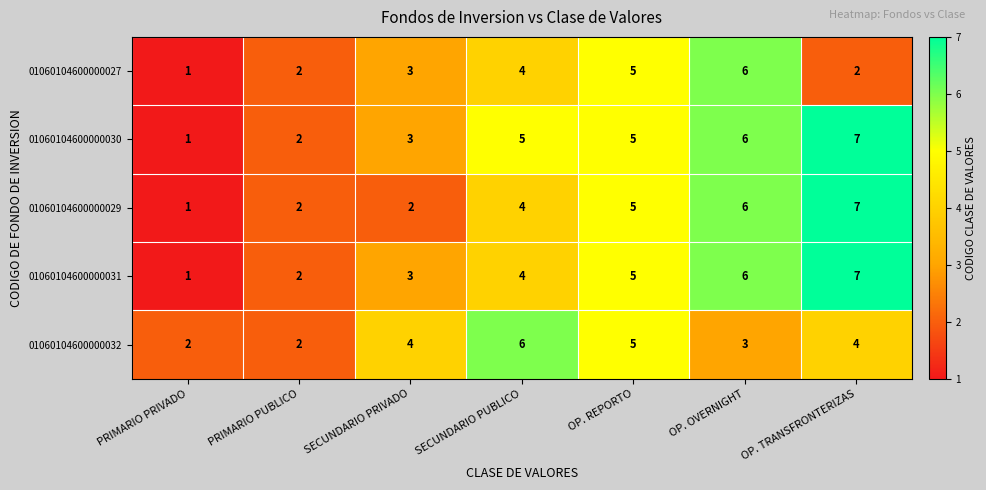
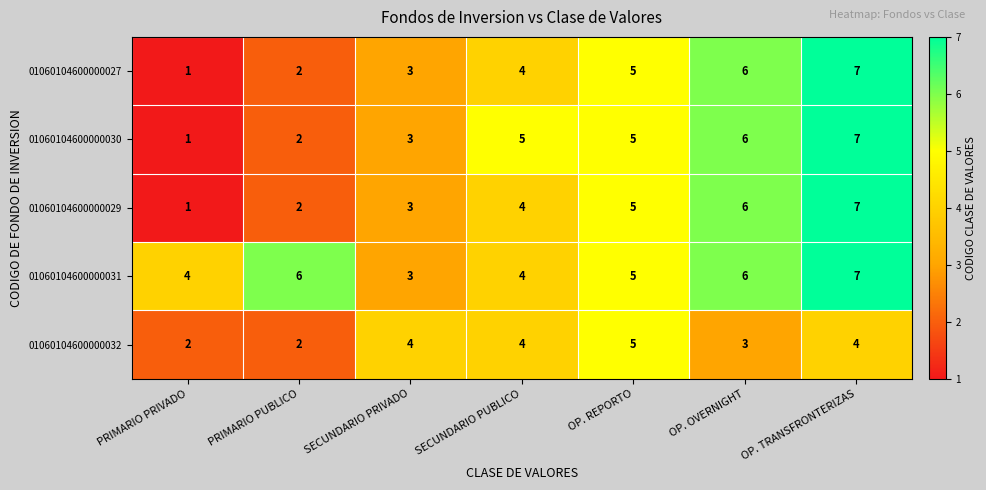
  {
    "01060104600000027": {
      "PRIMARIO PRIVADO": 1,
      "PRIMARIO PUBLICO": 2,
      "SECUNDARIO PRIVADO": 3,
      "SECUNDARIO PUBLICO": 4,
      "OP. REPORTO": 5,
      "OP. OVERNIGHT": 6,
-     "OP. TRANSFRONTERIZAS": 2
+     "OP. TRANSFRONTERIZAS": 7
    },
    "01060104600000030": {
      "PRIMARIO PRIVADO": 1,
      "PRIMARIO PUBLICO": 2,
      "SECUNDARIO PRIVADO": 3,
      "SECUNDARIO PUBLICO": 5,
      "OP. REPORTO": 5,
      "OP. OVERNIGHT": 6,
      "OP. TRANSFRONTERIZAS": 7
    },
    "01060104600000029": {
      "PRIMARIO PRIVADO": 1,
      "PRIMARIO PUBLICO": 2,
-     "SECUNDARIO PRIVADO": 2,
+     "SECUNDARIO PRIVADO": 3,
      "SECUNDARIO PUBLICO": 4,
      "OP. REPORTO": 5,
      "OP. OVERNIGHT": 6,
      "OP. TRANSFRONTERIZAS": 7
    },
    "01060104600000031": {
-     "PRIMARIO PRIVADO": 1,
-     "PRIMARIO PUBLICO": 2,
+     "PRIMARIO PRIVADO": 4,
+     "PRIMARIO PUBLICO": 6,
      "SECUNDARIO PRIVADO": 3,
      "SECUNDARIO PUBLICO": 4,
      "OP. REPORTO": 5,
      "OP. OVERNIGHT": 6,
      "OP. TRANSFRONTERIZAS": 7
    },
    "01060104600000032": {
      "PRIMARIO PRIVADO": 2,
      "PRIMARIO PUBLICO": 2,
      "SECUNDARIO PRIVADO": 4,
-     "SECUNDARIO PUBLICO": 6,
+     "SECUNDARIO PUBLICO": 4,
      "OP. REPORTO": 5,
      "OP. OVERNIGHT": 3,
      "OP. TRANSFRONTERIZAS": 4
    }
  }
